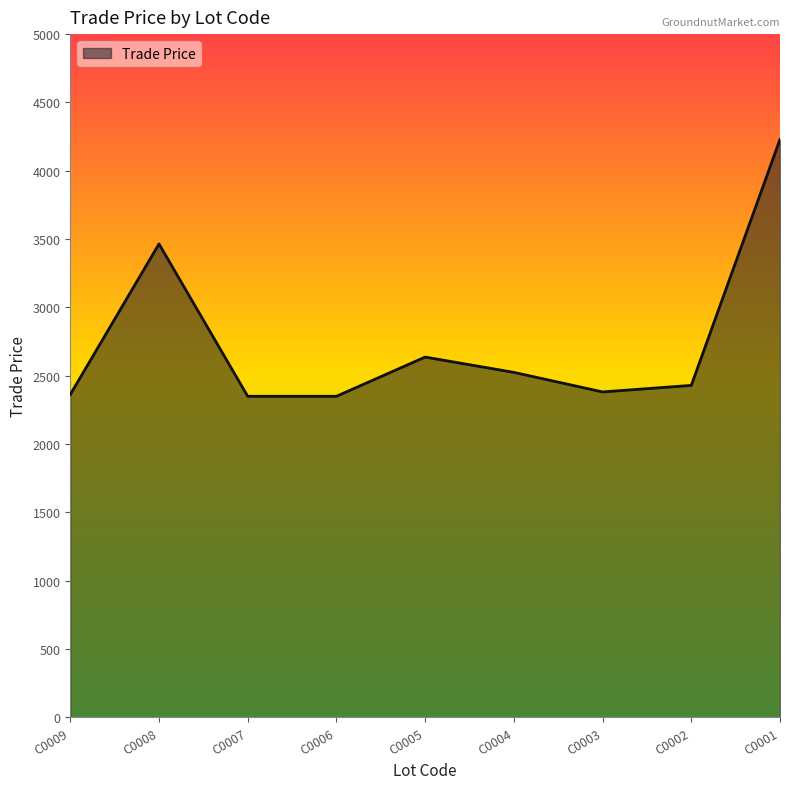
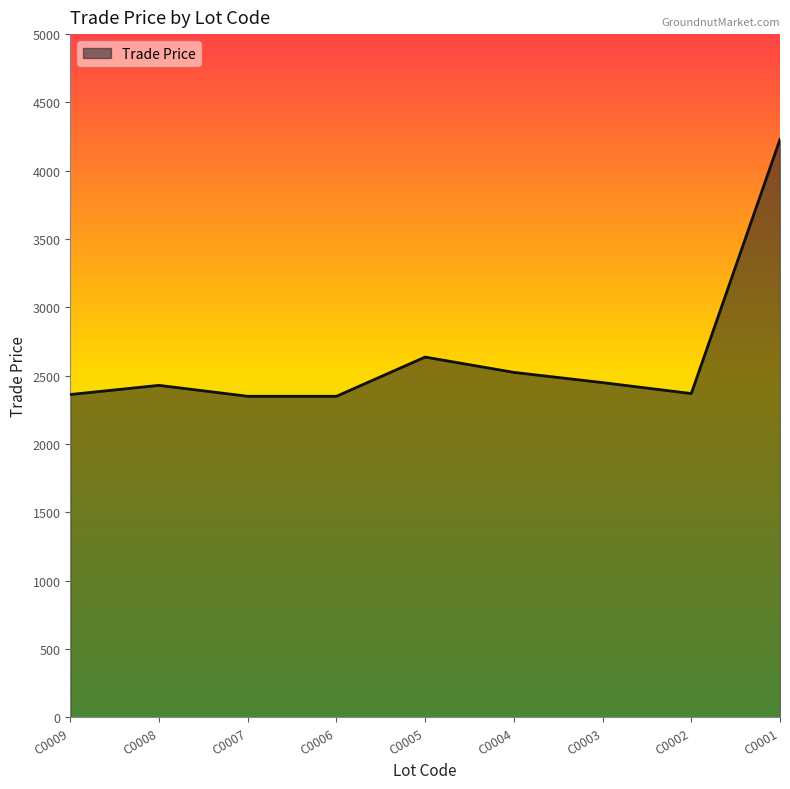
  {
    "C0009": 2360,
-   "C0008": 3470,
+   "C0008": 2430,
    "C0007": 2350,
    "C0006": 2350,
    "C0005": 2640,
    "C0004": 2530,
-   "C0003": 2380,
-   "C0002": 2430,
+   "C0003": 2450,
+   "C0002": 2370,
    "C0001": 4230
  }
